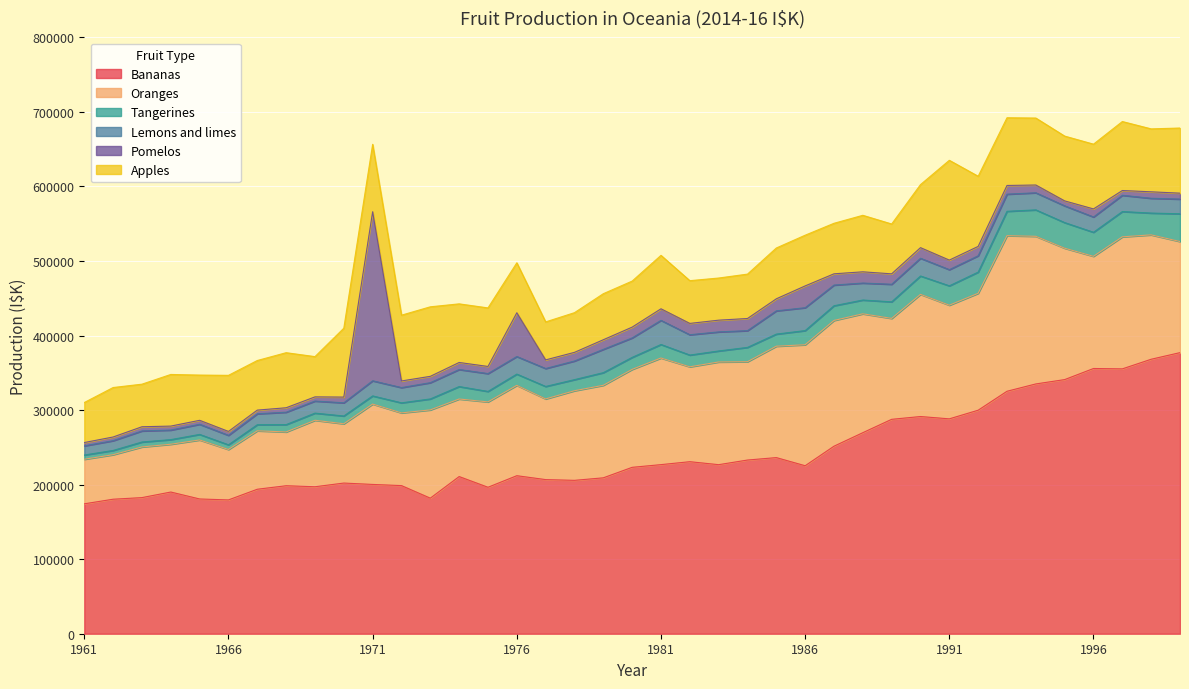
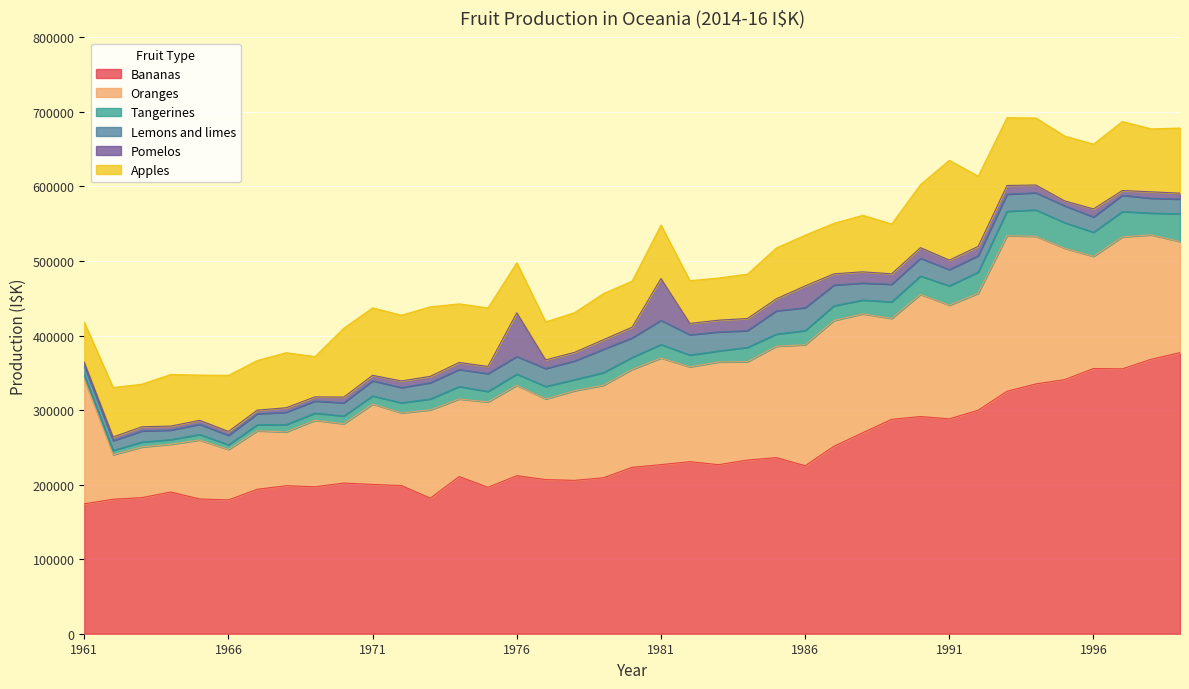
  {
    "Bananas": {
      "1961": 170000,
      "1966": 180000,
      "1971": 200000,
      "1976": 210000,
      "1981": 230000,
      "1986": 230000,
      "1991": 290000,
      "1996": 360000
    },
    "Oranges": {
-     "1961": 60000,
+     "1961": 170000,
      "1966": 70000,
      "1971": 110000,
      "1976": 120000,
      "1981": 140000,
      "1986": 160000,
      "1991": 150000,
      "1996": 150000
    },
    "Pomelos": {
      "1961": 0,
      "1966": 10000,
-     "1971": 230000,
+     "1971": 10000,
      "1976": 60000,
-     "1981": 20000,
+     "1981": 60000,
      "1986": 30000,
      "1991": 10000,
      "1996": 10000
    },
    "Apples": {
      "1961": 50000,
      "1966": 80000,
      "1971": 90000,
      "1976": 70000,
      "1981": 70000,
      "1986": 70000,
      "1991": 130000,
      "1996": 90000
    }
  }
